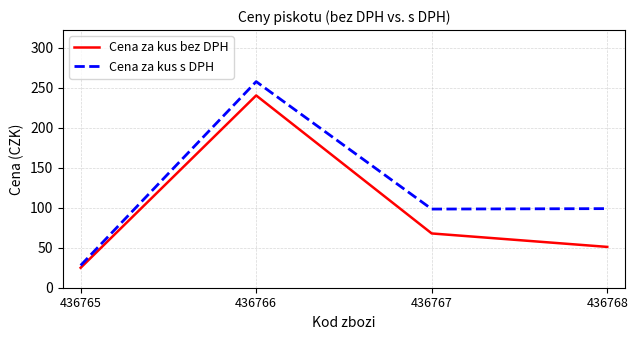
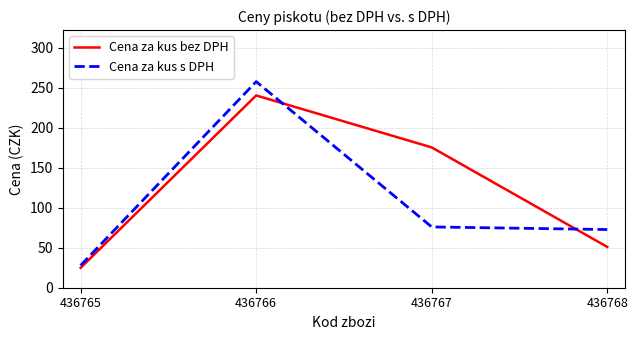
  {
    "Cena za kus bez DPH": {
      "436766": 240,
-     "436767": 70,
+     "436767": 180,
      "436768": 50
    },
    "Cena za kus s DPH": {
      "436766": 260,
-     "436767": 100,
-     "436768": 100
+     "436767": 80,
+     "436768": 70
    }
  }
